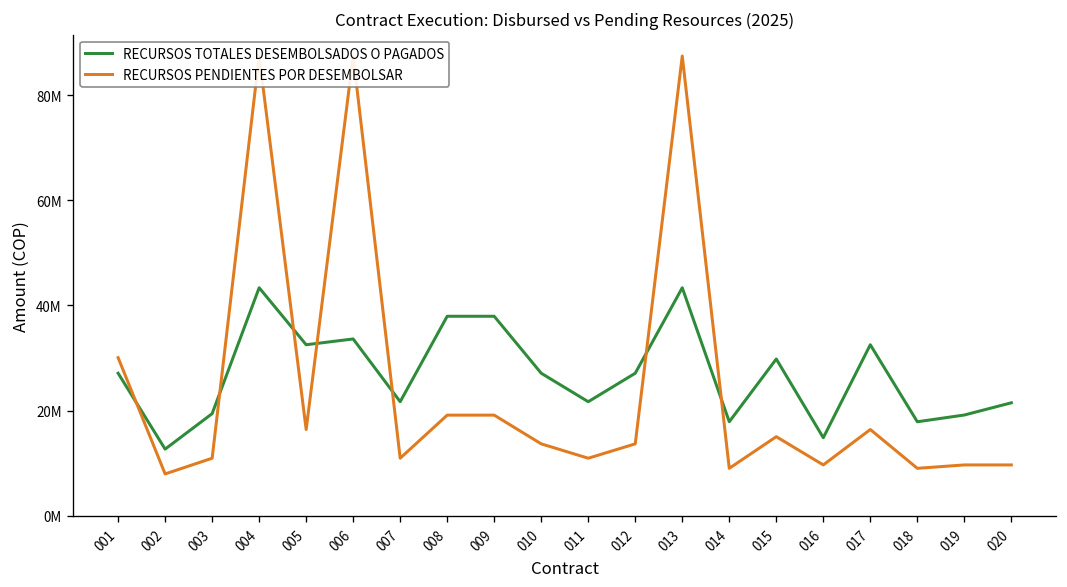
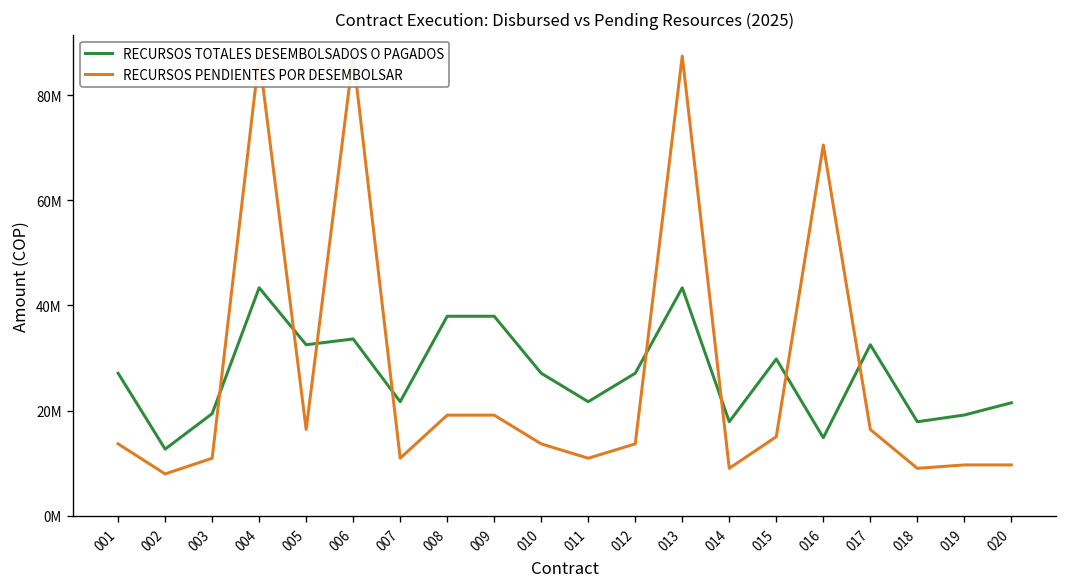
  {
    "RECURSOS TOTALES DESEMBOLSADOS O PAGADOS": {
      "001": 27000000,
      "002": 13000000,
      "003": 19000000,
      "004": 43000000,
      "005": 33000000,
      "006": 34000000,
      "007": 22000000,
      "008": 38000000,
      "009": 38000000,
      "010": 27000000,
      "011": 22000000,
      "012": 27000000,
      "013": 43000000,
      "014": 18000000,
      "015": 30000000,
      "016": 15000000,
      "017": 33000000,
      "018": 18000000,
      "019": 19000000,
      "020": 21000000
    },
    "RECURSOS PENDIENTES POR DESEMBOLSAR": {
-     "001": 30000000,
+     "001": 14000000,
      "002": 8000000,
      "003": 11000000,
      "005": 16000000,
      "007": 11000000,
      "008": 19000000,
      "009": 19000000,
      "010": 14000000,
      "011": 11000000,
      "012": 14000000,
      "013": 87000000,
      "014": 9000000,
      "015": 15000000,
-     "016": 10000000,
+     "016": 70000000,
      "017": 16000000,
      "018": 9000000,
      "019": 10000000,
      "020": 10000000
    }
  }
